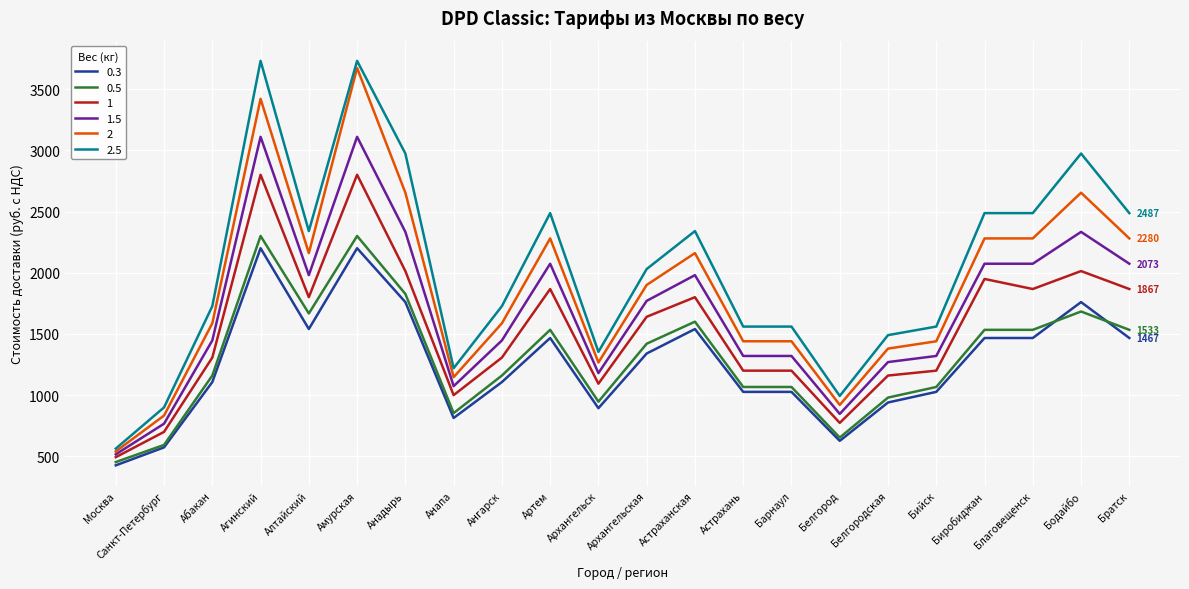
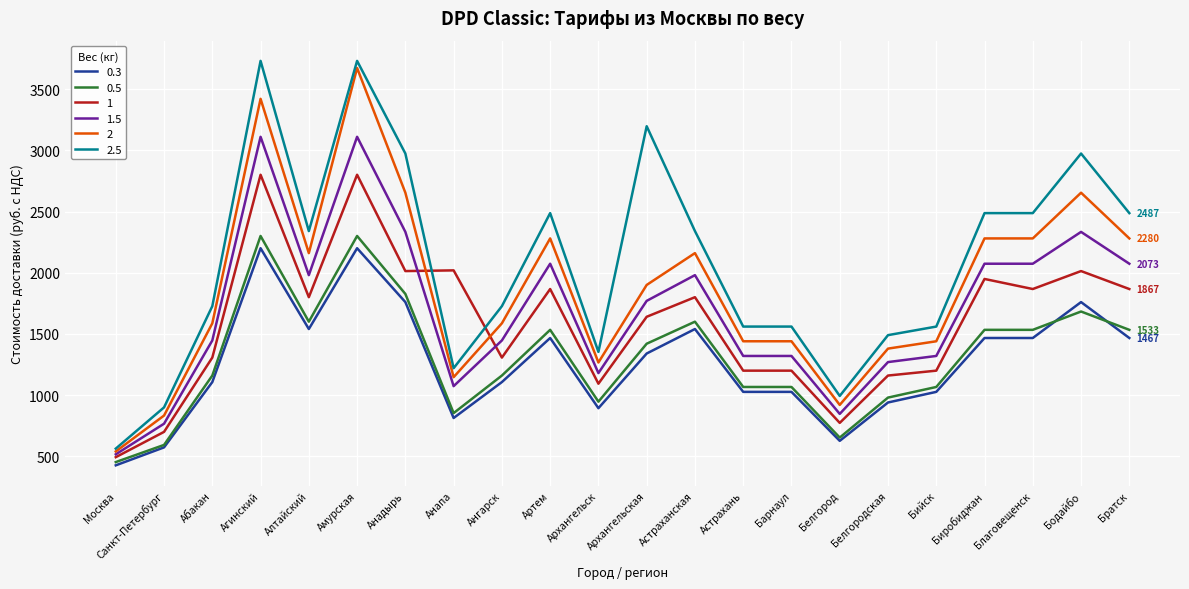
  {
    "0.3": {
      "Москва": 430,
      "Абакан": 1110,
      "Агинский": 2200,
      "Алтайский": 1540,
      "Амурская": 2200,
      "Анадырь": 1760,
      "Анапа": 810,
      "Ангарск": 1110,
      "Артем": 1470,
      "Архангельск": 890,
      "Архангельская": 1340,
      "Астраханская": 1540,
      "Астрахань": 1030,
      "Барнаул": 1030,
      "Белгород": 630,
      "Белгородская": 940,
      "Бийск": 1030,
      "Биробиджан": 1470,
      "Благовещенск": 1470,
      "Бодайбо": 1760
    },
    "0.5": {
      "Москва": 450,
      "Абакан": 1160,
      "Агинский": 2300,
-     "Алтайский": 1670,
+     "Алтайский": 1600,
      "Амурская": 2300,
      "Анадырь": 1830,
      "Анапа": 850,
      "Ангарск": 1160,
      "Артем": 1530,
      "Архангельск": 950,
      "Архангельская": 1420,
      "Астраханская": 1600,
      "Астрахань": 1070,
      "Барнаул": 1070,
      "Белгород": 650,
      "Белгородская": 980,
      "Бийск": 1070,
      "Биробиджан": 1530,
      "Благовещенск": 1530,
      "Бодайбо": 1680
    },
    "1": {
      "Москва": 490,
      "Санкт-Петербург": 700,
      "Абакан": 1310,
      "Агинский": 2800,
      "Алтайский": 1800,
      "Амурская": 2800,
      "Анадырь": 2010,
-     "Анапа": 1000,
+     "Анапа": 2020,
      "Ангарск": 1310,
      "Артем": 1870,
      "Архангельск": 1090,
      "Архангельская": 1640,
      "Астраханская": 1800,
      "Астрахань": 1200,
      "Барнаул": 1200,
      "Белгород": 770,
      "Белгородская": 1160,
      "Бийск": 1200,
      "Биробиджан": 1950,
      "Благовещенск": 1870,
      "Бодайбо": 2010
    },
    "1.5": {
      "Братск": 2073
    },
    "2": {
      "Братск": 2280
    },
    "2.5": {
      "Москва": 560,
      "Санкт-Петербург": 900,
      "Абакан": 1730,
      "Агинский": 3730,
      "Алтайский": 2340,
      "Амурская": 3730,
      "Анадырь": 2970,
      "Анапа": 1220,
      "Ангарск": 1730,
      "Артем": 2490,
      "Архангельск": 1350,
-     "Архангельская": 2030,
+     "Архангельская": 3200,
      "Астраханская": 2340,
      "Астрахань": 1560,
      "Барнаул": 1560,
      "Белгород": 990,
      "Белгородская": 1490,
      "Бийск": 1560,
      "Биробиджан": 2490,
      "Благовещенск": 2490,
      "Бодайбо": 2970
    }
  }
